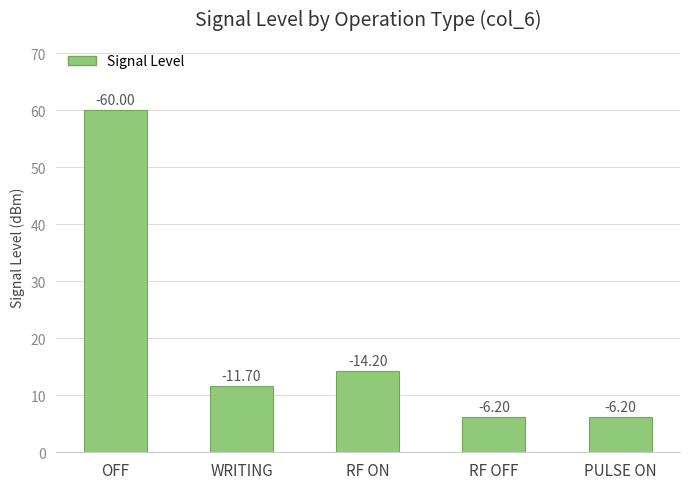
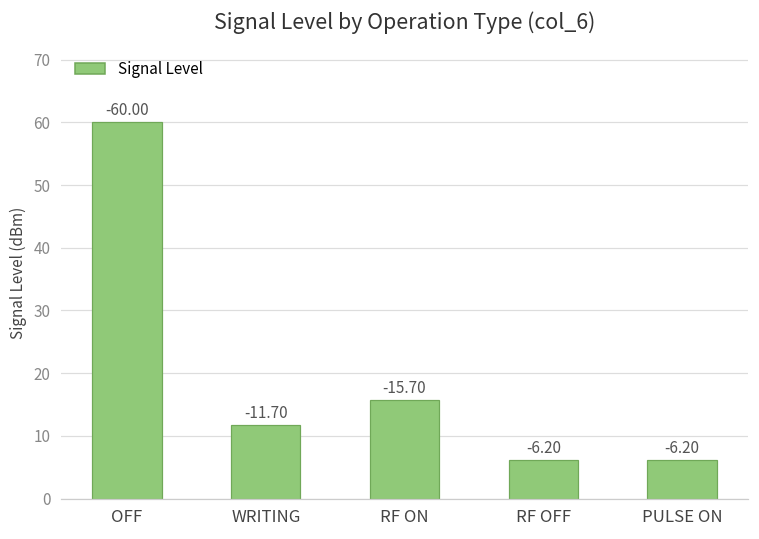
  {
-   "RF ON": -14.20
+   "RF ON": -15.70
  }
